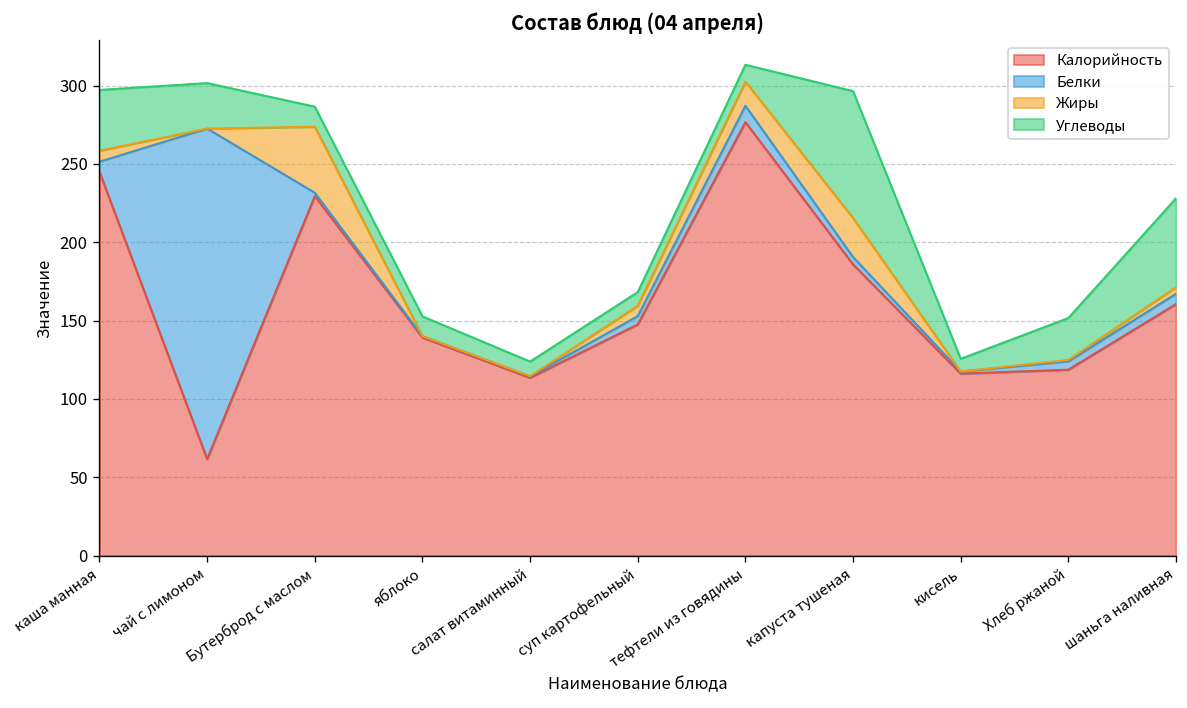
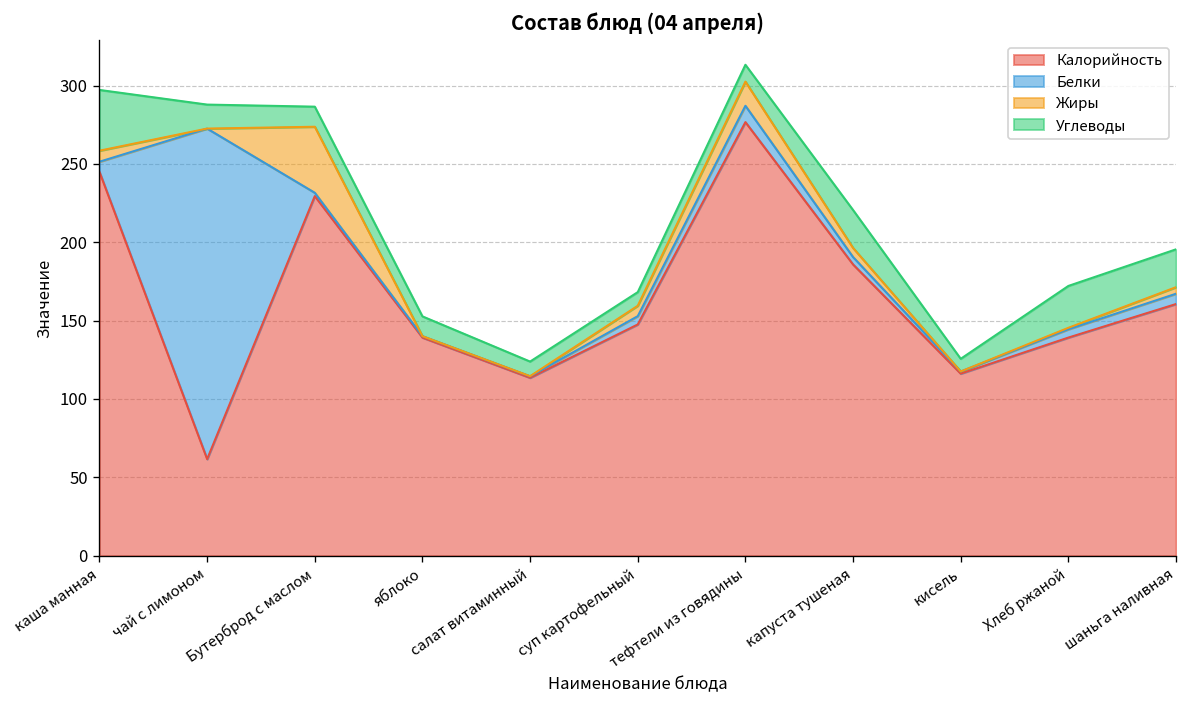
  {
    "Калорийность": {
      "каша манная": 245,
      "чай с лимоном": 62,
      "Бутерброд с маслом": 230,
      "суп картофельный": 148,
      "тефтели из говядины": 277,
      "капуста тушеная": 186,
-     "Хлеб ржаной": 119,
+     "Хлеб ржаной": 139,
      "шаньга наливная": 161
    },
    "Белки": {
      "каша манная": 7,
      "Бутерброд с маслом": 2,
      "суп картофельный": 5,
      "тефтели из говядины": 10,
      "капуста тушеная": 5,
      "шаньга наливная": 7
    },
    "Жиры": {
      "каша манная": 7,
      "Бутерброд с маслом": 42,
      "суп картофельный": 7,
      "тефтели из говядины": 15,
-     "капуста тушеная": 25,
+     "капуста тушеная": 6,
      "шаньга наливная": 4
    },
    "Углеводы": {
      "каша манная": 39,
-     "чай с лимоном": 29,
+     "чай с лимоном": 15,
      "Бутерброд с маслом": 13,
      "яблоко": 13,
      "салат витаминный": 9,
      "суп картофельный": 9,
      "тефтели из говядины": 11,
-     "капуста тушеная": 81,
+     "капуста тушеная": 24,
      "кисель": 8,
      "Хлеб ржаной": 27,
-     "шаньга наливная": 57
+     "шаньга наливная": 24
    }
  }
